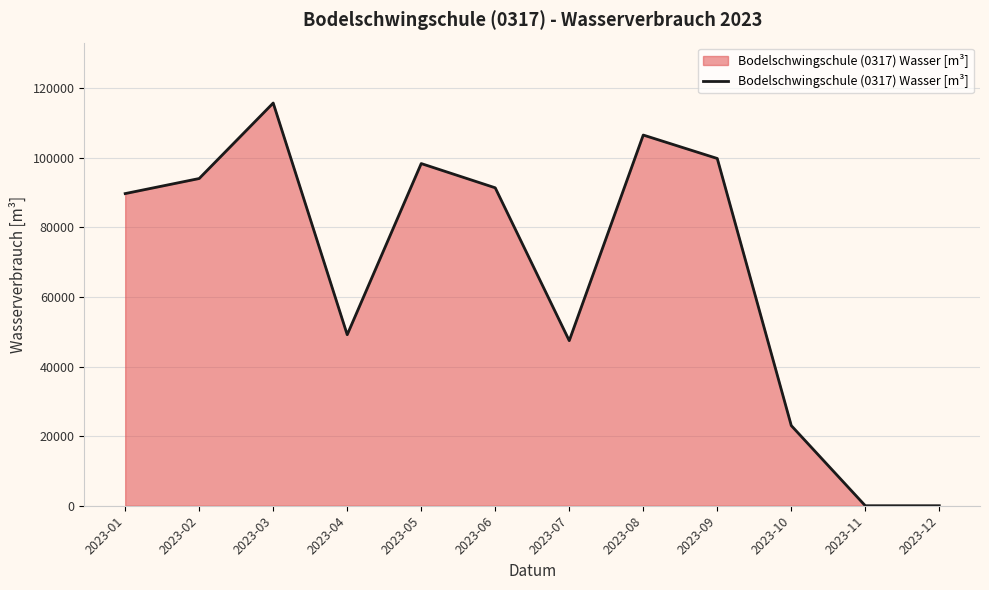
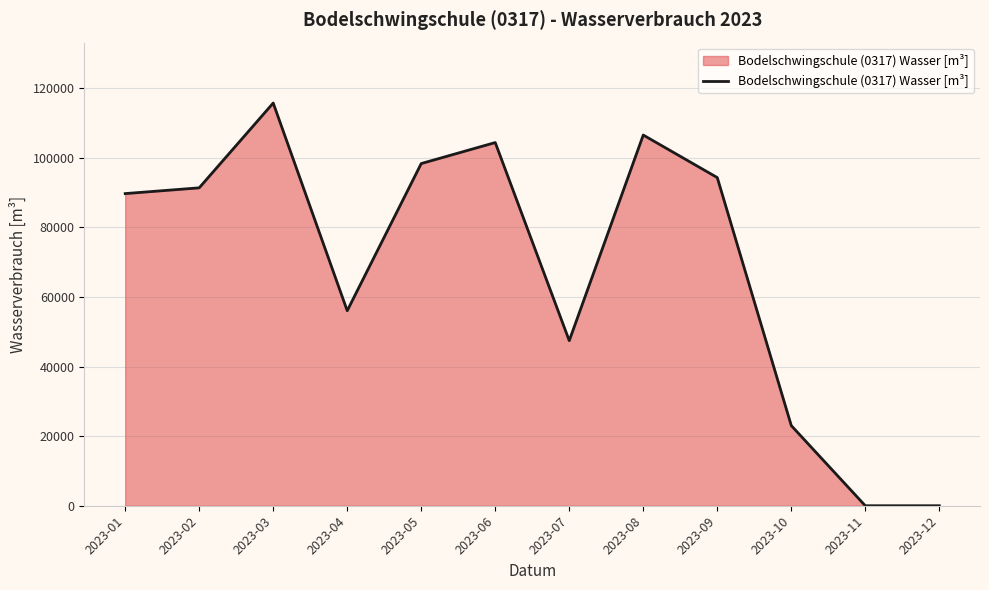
  {
    "2023-01": 90000,
-   "2023-02": 94000,
+   "2023-02": 91000,
    "2023-03": 116000,
-   "2023-04": 49000,
+   "2023-04": 56000,
    "2023-05": 98000,
-   "2023-06": 91000,
+   "2023-06": 104000,
    "2023-07": 47000,
    "2023-08": 107000,
-   "2023-09": 100000,
+   "2023-09": 94000,
    "2023-10": 23000,
    "2023-11": 0,
    "2023-12": 0
  }
